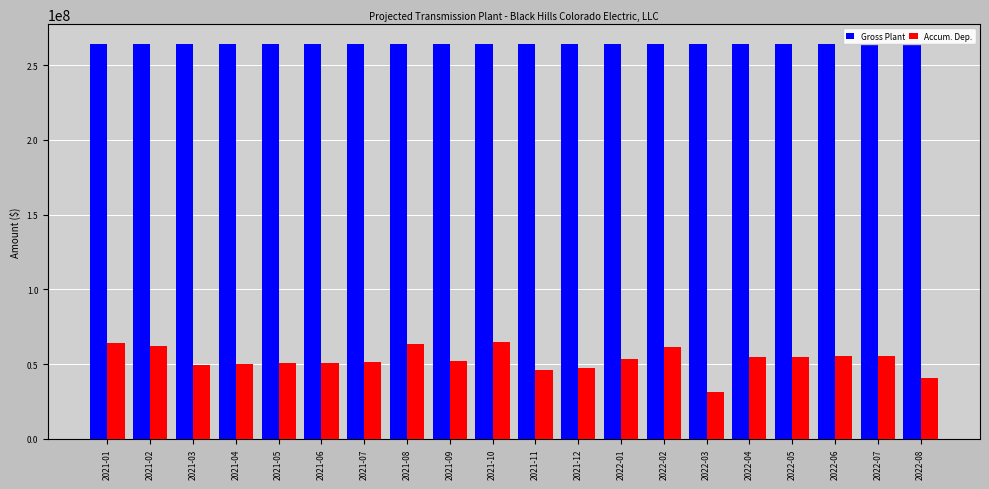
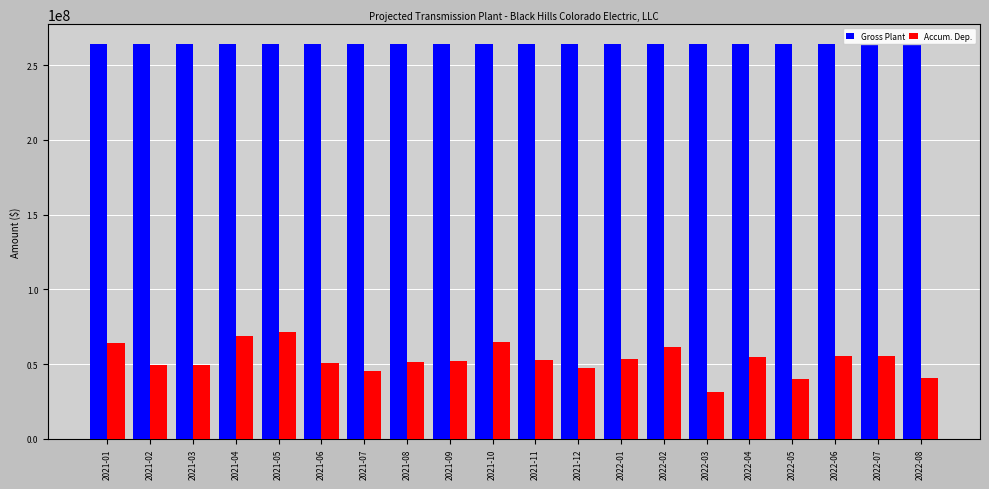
  {
    "Gross Plant": {
      "2021-01": 264000000,
      "2021-02": 264000000,
      "2021-03": 264000000,
      "2021-04": 264000000,
      "2021-05": 264000000,
      "2021-06": 264000000,
      "2021-07": 264000000,
      "2021-08": 264000000,
      "2021-09": 264000000,
      "2021-10": 264000000,
      "2021-11": 264000000,
      "2021-12": 264000000,
      "2022-01": 264000000,
      "2022-02": 264000000,
      "2022-03": 264000000,
      "2022-04": 264000000,
      "2022-05": 264000000,
      "2022-06": 264000000
    },
    "Accum. Dep.": {
      "2021-01": 64000000,
-     "2021-02": 62000000,
+     "2021-02": 49000000,
      "2021-03": 50000000,
-     "2021-04": 50000000,
-     "2021-05": 50000000,
+     "2021-04": 69000000,
+     "2021-05": 71000000,
      "2021-06": 51000000,
-     "2021-07": 51000000,
-     "2021-08": 63000000,
+     "2021-07": 46000000,
+     "2021-08": 52000000,
      "2021-09": 52000000,
      "2021-10": 65000000,
-     "2021-11": 46000000,
+     "2021-11": 53000000,
      "2021-12": 48000000,
      "2022-01": 53000000,
      "2022-02": 62000000,
      "2022-03": 31000000,
      "2022-04": 55000000,
-     "2022-05": 55000000,
+     "2022-05": 40000000,
      "2022-06": 55000000,
      "2022-07": 56000000,
      "2022-08": 41000000
    }
  }
